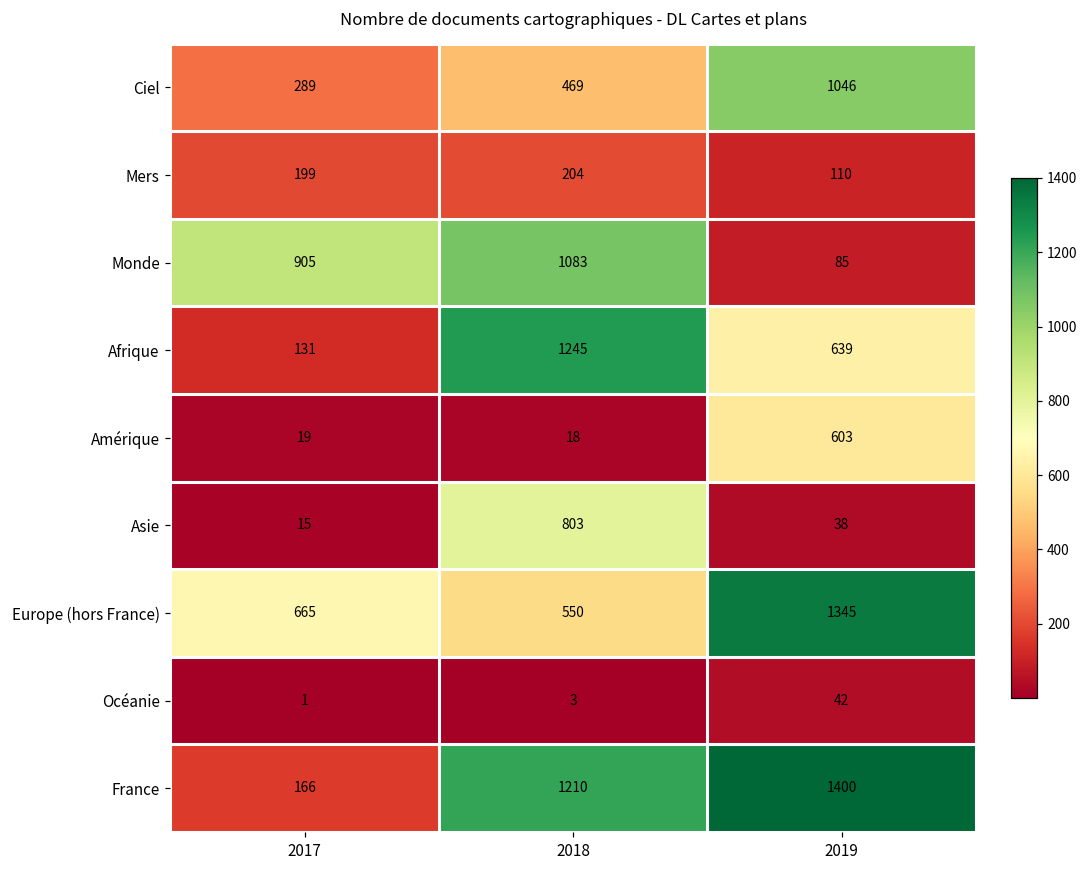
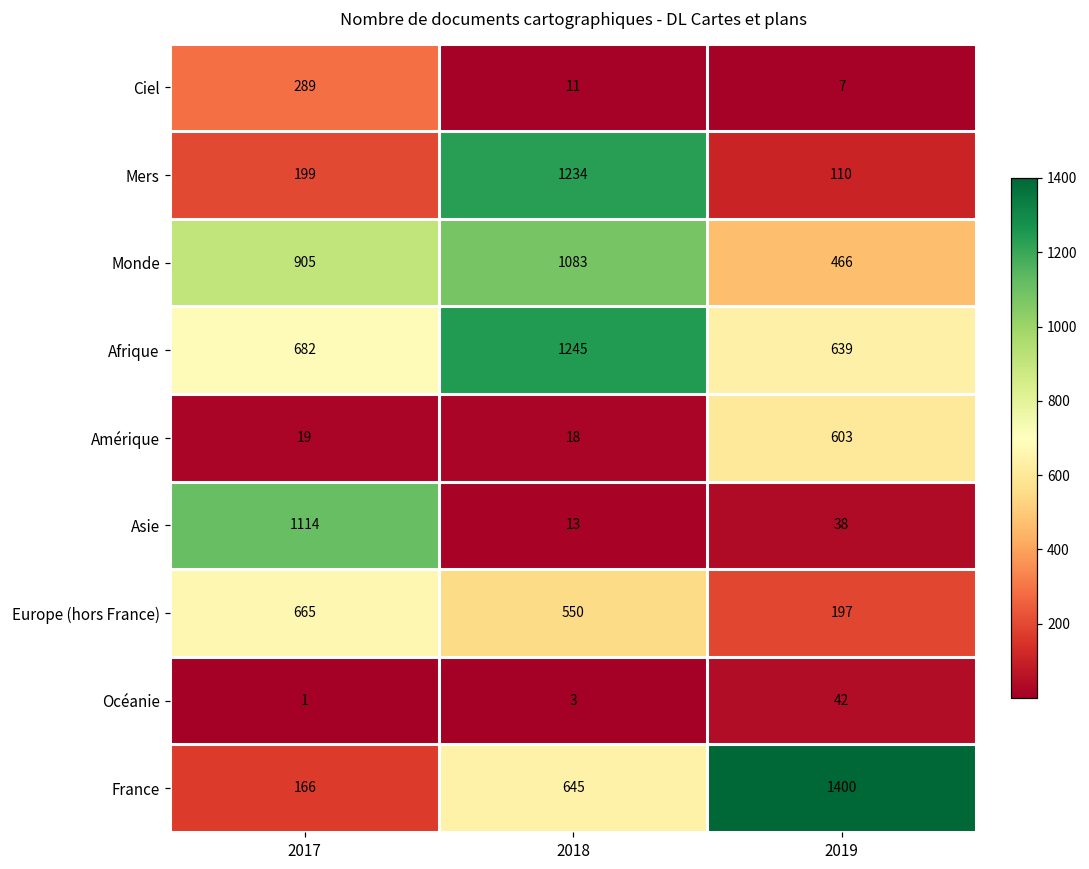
  {
    "Ciel": {
      "2017": 289,
-     "2018": 469,
-     "2019": 1046
+     "2018": 11,
+     "2019": 7
    },
    "Mers": {
      "2017": 199,
-     "2018": 204,
+     "2018": 1234,
      "2019": 110
    },
    "Monde": {
      "2017": 905,
      "2018": 1083,
-     "2019": 85
+     "2019": 466
    },
    "Afrique": {
-     "2017": 131,
+     "2017": 682,
      "2018": 1245,
      "2019": 639
    },
    "Amérique": {
      "2017": 19,
      "2018": 18,
      "2019": 603
    },
    "Asie": {
-     "2017": 15,
-     "2018": 803,
+     "2017": 1114,
+     "2018": 13,
      "2019": 38
    },
    "Europe (hors France)": {
      "2017": 665,
      "2018": 550,
-     "2019": 1345
+     "2019": 197
    },
    "Océanie": {
      "2017": 1,
      "2018": 3,
      "2019": 42
    },
    "France": {
      "2017": 166,
-     "2018": 1210,
+     "2018": 645,
      "2019": 1400
    }
  }
